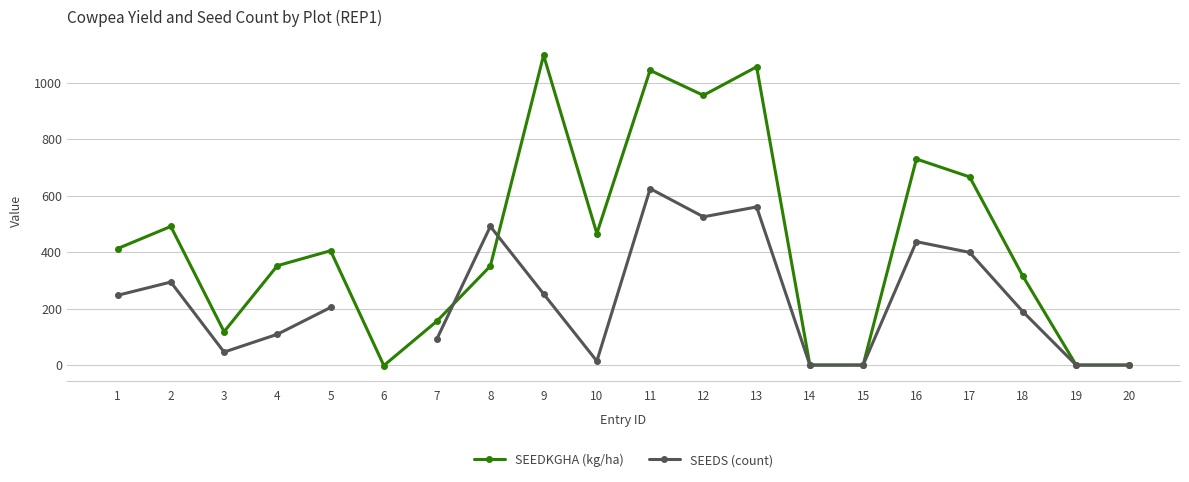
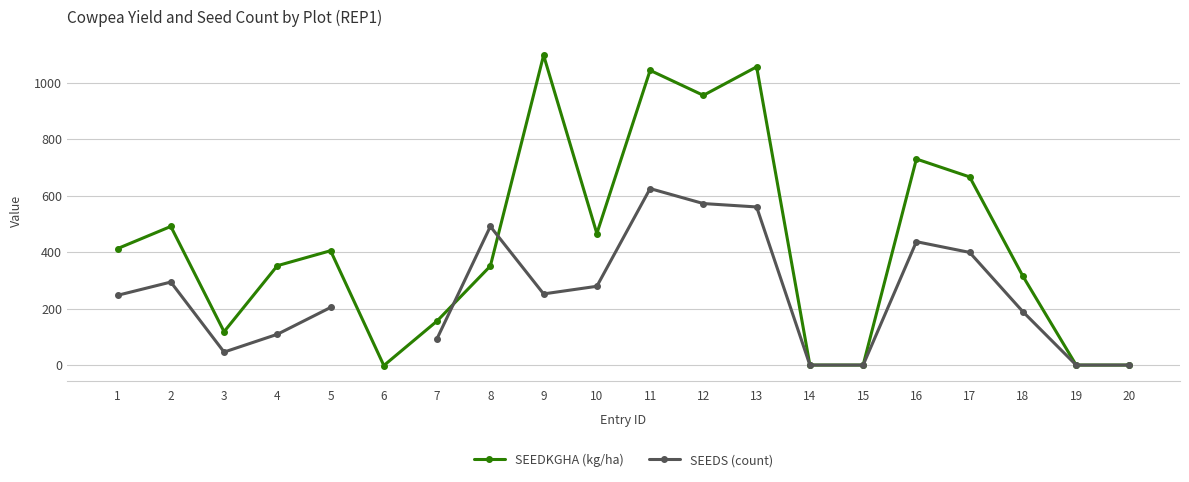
  {
    "SEEDKGHA (kg/ha)": {
      "1": 410,
      "2": 490,
      "3": 120,
      "4": 350,
      "5": 400,
      "6": 0,
      "7": 160,
      "8": 350,
      "9": 1100,
      "10": 470,
      "11": 1040,
      "12": 960,
      "13": 1060,
      "16": 730,
      "17": 670,
      "18": 310
    },
    "SEEDS (count)": {
      "1": 250,
      "2": 290,
      "3": 50,
      "4": 110,
      "5": 200,
      "7": 90,
      "8": 490,
      "9": 250,
-     "10": 10,
+     "10": 280,
      "11": 630,
-     "12": 530,
+     "12": 570,
      "13": 560,
      "16": 440,
      "17": 400,
      "18": 190
    }
  }
